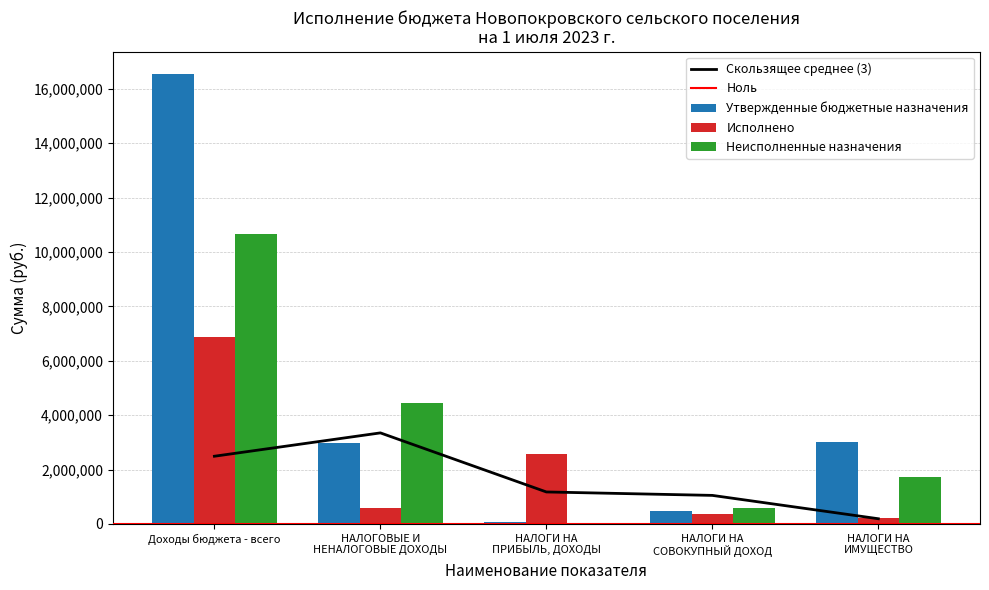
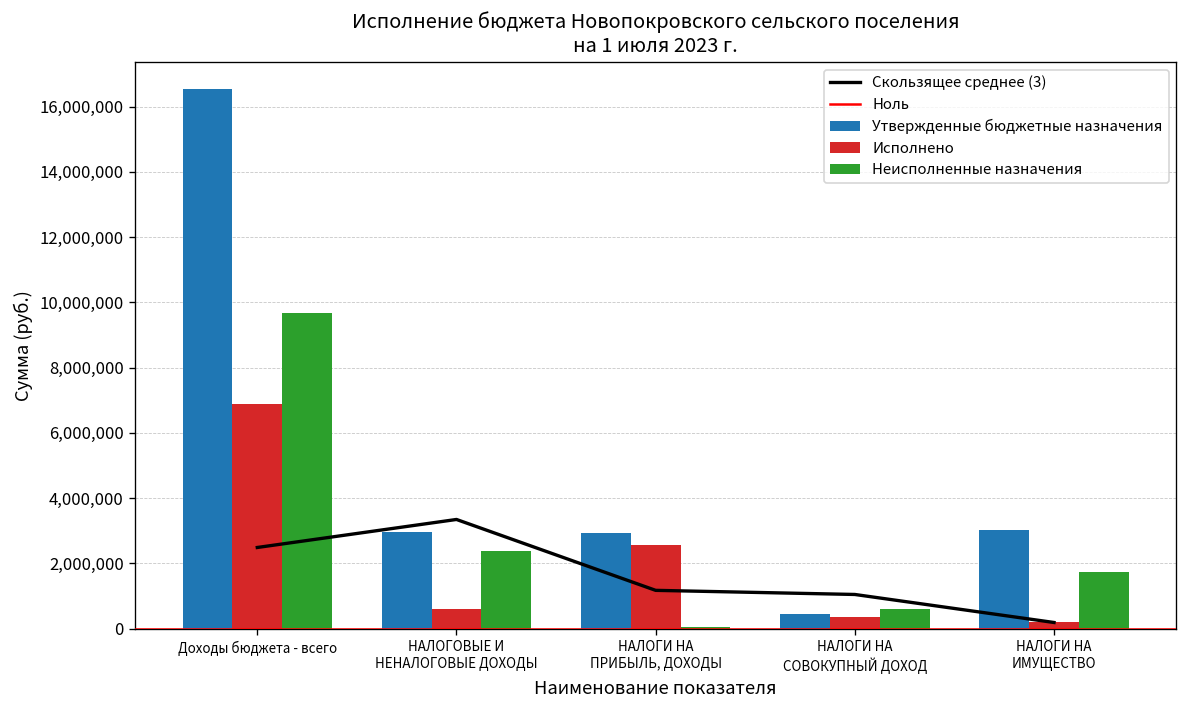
  {
    "Утвержденные бюджетные назначения": {
      "Доходы бюджета - всего": "16,500,000",
      "НАЛОГОВЫЕ И НЕНАЛОГОВЫЕ ДОХОДЫ": "3,000,000",
-     "НАЛОГИ НА ПРИБЫЛЬ, ДОХОДЫ": "100,000",
+     "НАЛОГИ НА ПРИБЫЛЬ, ДОХОДЫ": "2,900,000",
      "НАЛОГИ НА СОВОКУПНЫЙ ДОХОД": "500,000",
      "НАЛОГИ НА ИМУЩЕСТВО": "3,000,000"
    },
    "Скользящее среднее (3)": {
      "Доходы бюджета - всего": "2,500,000",
      "НАЛОГОВЫЕ И НЕНАЛОГОВЫЕ ДОХОДЫ": "3,300,000",
      "НАЛОГИ НА ПРИБЫЛЬ, ДОХОДЫ": "1,200,000",
      "НАЛОГИ НА СОВОКУПНЫЙ ДОХОД": "1,100,000",
      "НАЛОГИ НА ИМУЩЕСТВО": "200,000"
    },
    "Исполнено": {
      "Доходы бюджета - всего": "6,900,000",
      "НАЛОГОВЫЕ И НЕНАЛОГОВЫЕ ДОХОДЫ": "600,000",
      "НАЛОГИ НА ПРИБЫЛЬ, ДОХОДЫ": "2,600,000",
      "НАЛОГИ НА СОВОКУПНЫЙ ДОХОД": "400,000",
      "НАЛОГИ НА ИМУЩЕСТВО": "200,000"
    },
    "Неисполненные назначения": {
-     "Доходы бюджета - всего": "10,700,000",
-     "НАЛОГОВЫЕ И НЕНАЛОГОВЫЕ ДОХОДЫ": "4,400,000",
+     "Доходы бюджета - всего": "9,700,000",
+     "НАЛОГОВЫЕ И НЕНАЛОГОВЫЕ ДОХОДЫ": "2,400,000",
      "НАЛОГИ НА СОВОКУПНЫЙ ДОХОД": "600,000",
      "НАЛОГИ НА ИМУЩЕСТВО": "1,700,000"
    }
  }
